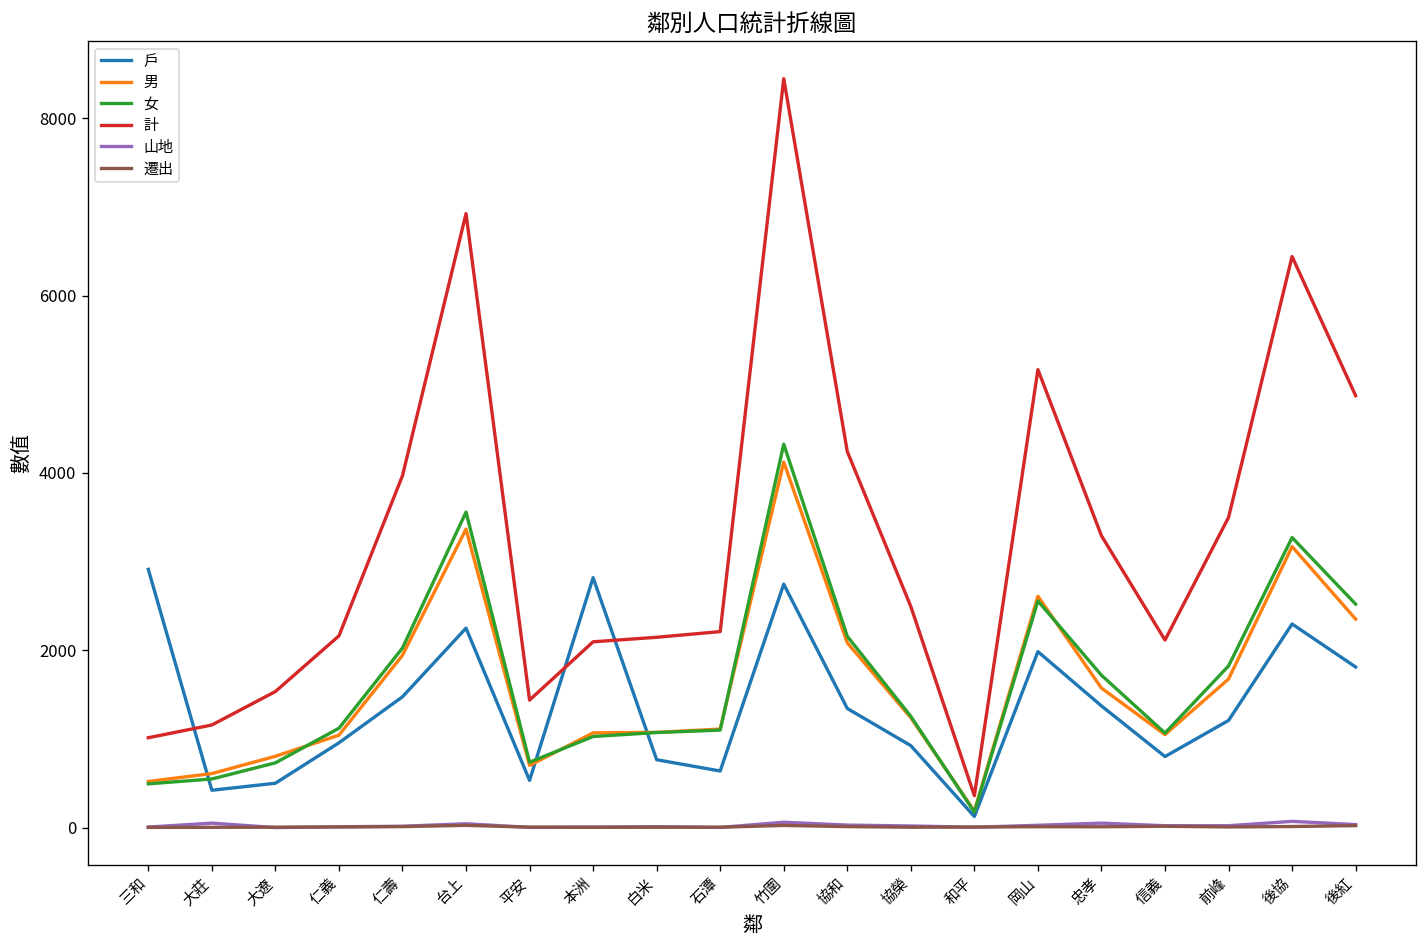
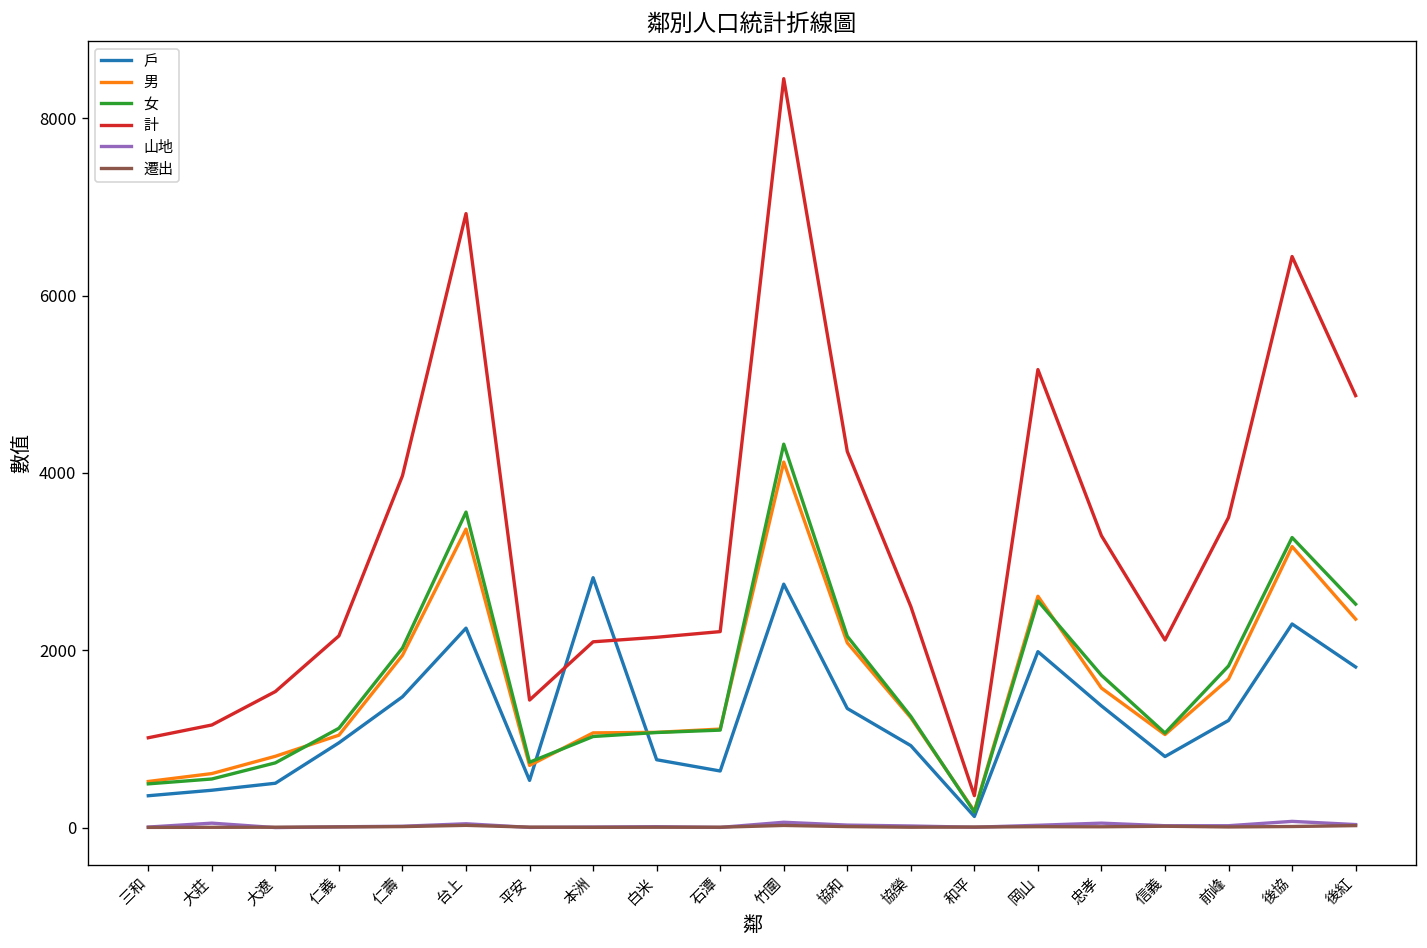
  {
    "戶": {
-     "三和": 2900,
+     "三和": 400,
      "大莊": 400,
      "大遼": 500,
      "仁義": 1000,
      "仁壽": 1500,
      "台上": 2200,
      "平安": 500,
      "本洲": 2800,
      "白米": 800,
      "石潭": 600,
      "竹圍": 2700,
      "協和": 1300,
      "協榮": 900,
      "和平": 100,
      "岡山": 2000,
      "忠孝": 1400,
      "信義": 800,
      "前峰": 1200,
      "後協": 2300,
      "後紅": 1800
    },
    "男": {
      "大莊": 600,
      "大遼": 800,
      "仁義": 1000,
      "仁壽": 1900,
      "台上": 3400,
      "平安": 700,
      "本洲": 1100,
      "竹圍": 4100,
      "協和": 2100,
      "岡山": 2600,
      "忠孝": 1600,
      "前峰": 1700,
      "後協": 3200,
      "後紅": 2400
    },
    "女": {
      "大莊": 500,
      "大遼": 700,
      "仁義": 1100,
      "仁壽": 2000,
      "台上": 3600,
      "平安": 700,
      "本洲": 1000,
      "竹圍": 4300,
      "協和": 2200,
      "岡山": 2600,
      "忠孝": 1700,
      "前峰": 1800,
      "後協": 3300,
      "後紅": 2500
    },
    "計": {
      "三和": 1000,
      "大莊": 1200,
      "大遼": 1500,
      "仁義": 2200,
      "仁壽": 4000,
      "台上": 6900,
      "平安": 1400,
      "本洲": 2100,
      "白米": 2100,
      "石潭": 2200,
      "竹圍": 8400,
      "協和": 4200,
      "協榮": 2500,
      "和平": 400,
      "岡山": 5200,
      "忠孝": 3300,
      "信義": 2100,
      "前峰": 3500,
      "後協": 6400,
      "後紅": 4900
    },
    "山地": {
      "大莊": 100,
      "竹圍": 100,
      "忠孝": 100,
      "後協": 100
    },
    "遷出": {
      "大莊": 0,
      "竹圍": 0,
      "忠孝": 0,
      "後協": 0
    }
  }
